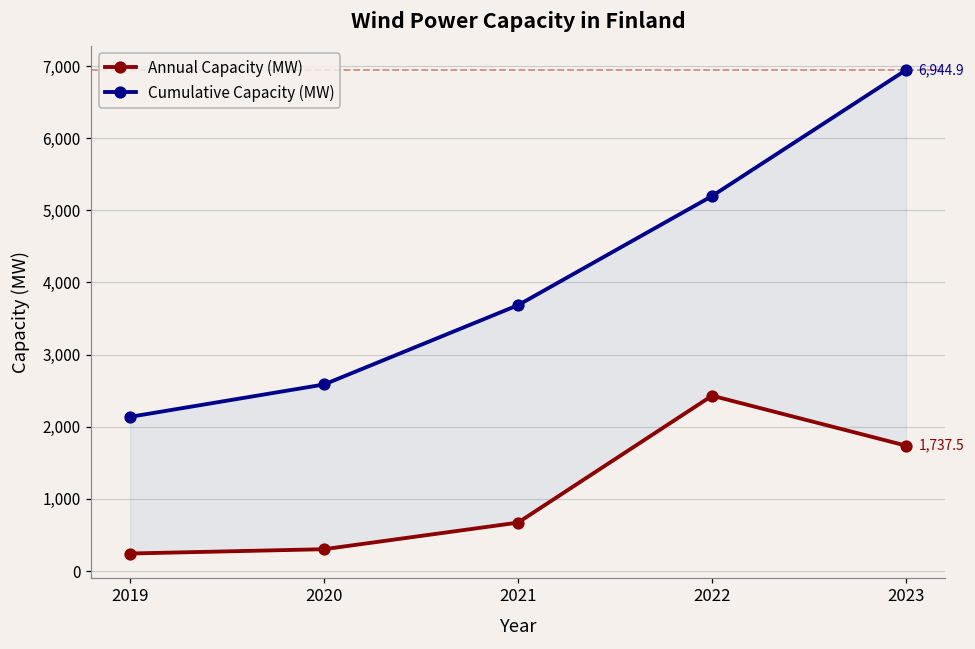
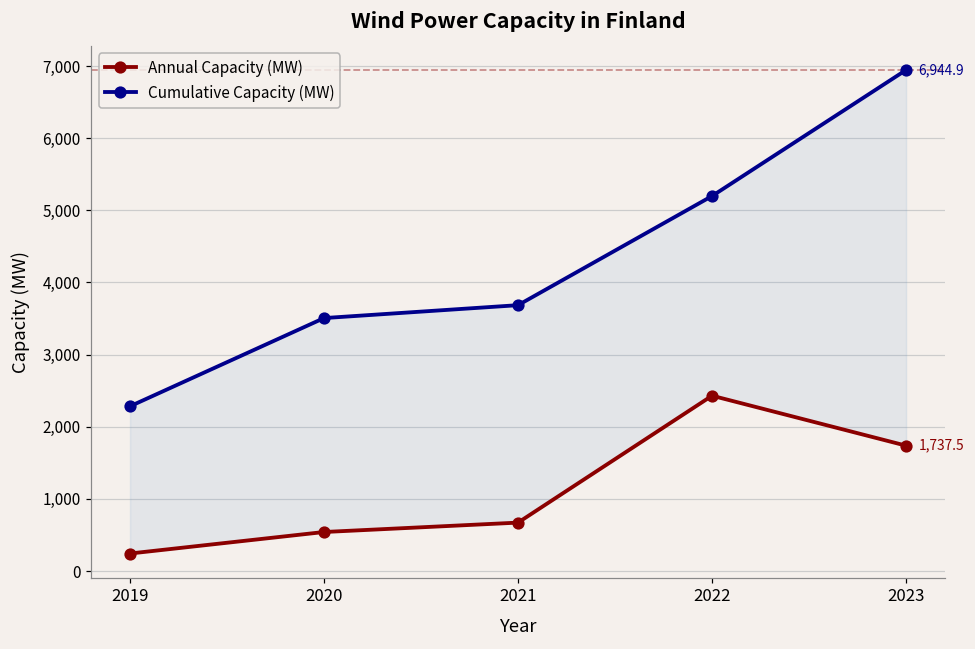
  {
    "Annual Capacity (MW)": {
      "2019": "200",
-     "2020": "300",
+     "2020": "500",
      "2021": "700",
      "2022": "2,400"
    },
    "Cumulative Capacity (MW)": {
-     "2019": "2,100",
-     "2020": "2,600",
+     "2019": "2,300",
+     "2020": "3,500",
      "2021": "3,700",
      "2022": "5,200"
    }
  }
